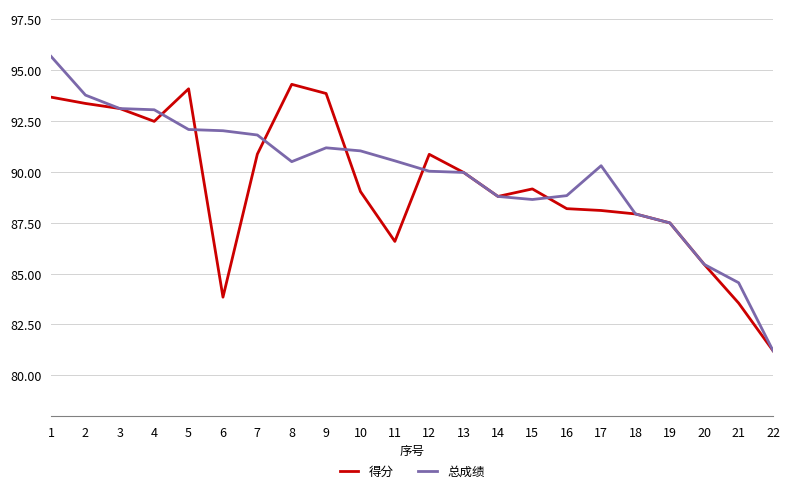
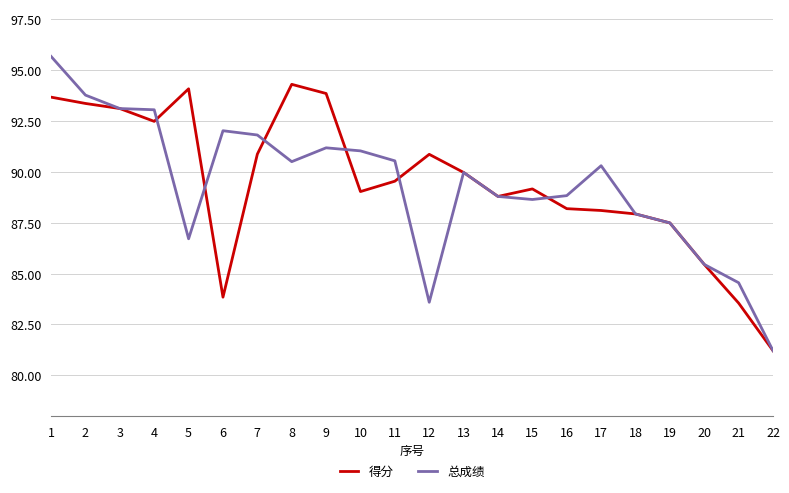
  {
    "得分": {
      "1": 93.7,
      "2": 93.4,
      "4": 92.5,
      "5": 94.1,
      "6": 83.8,
      "7": 90.9,
      "8": 94.3,
      "9": 93.9,
      "10": 89.0,
-     "11": 86.6,
+     "11": 89.5,
      "12": 90.9,
      "15": 89.2,
      "16": 88.2,
      "17": 88.1,
      "21": 83.6
    },
    "总成绩": {
      "1": 95.7,
      "2": 93.8,
      "4": 93.1,
-     "5": 92.1,
+     "5": 86.7,
      "6": 92.0,
      "7": 91.8,
      "8": 90.5,
      "9": 91.2,
      "10": 91.0,
      "11": 90.5,
-     "12": 90.0,
+     "12": 83.6,
      "15": 88.6,
      "16": 88.8,
      "17": 90.3,
      "21": 84.6
    }
  }
